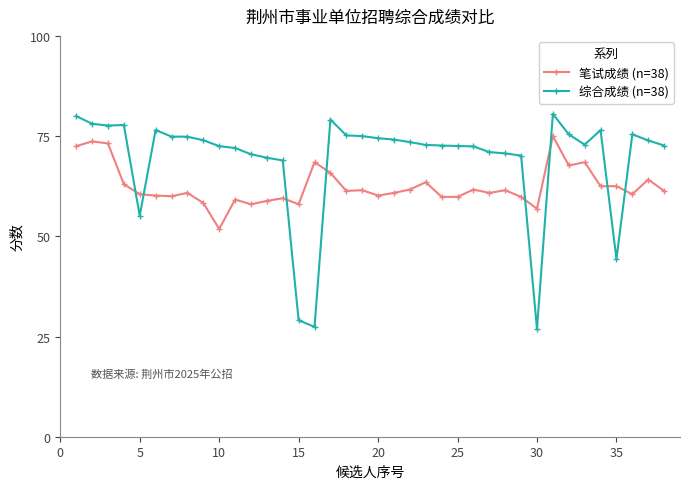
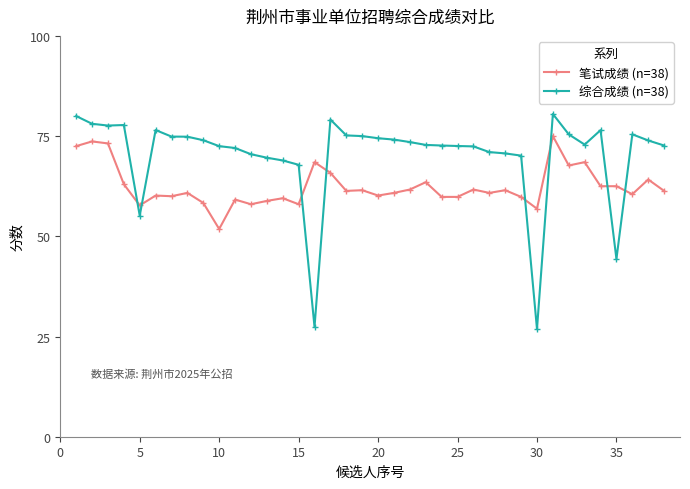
  {
    "笔试成绩 (n=38)": {
-     "5": 61,
+     "5": 58,
      "10": 52,
      "15": 58,
      "20": 60,
      "25": 60,
      "30": 57,
      "35": 63
    },
    "综合成绩 (n=38)": {
      "5": 55,
      "10": 72,
-     "15": 29,
+     "15": 68,
      "20": 74,
      "25": 73,
      "30": 27,
      "35": 44
    }
  }
